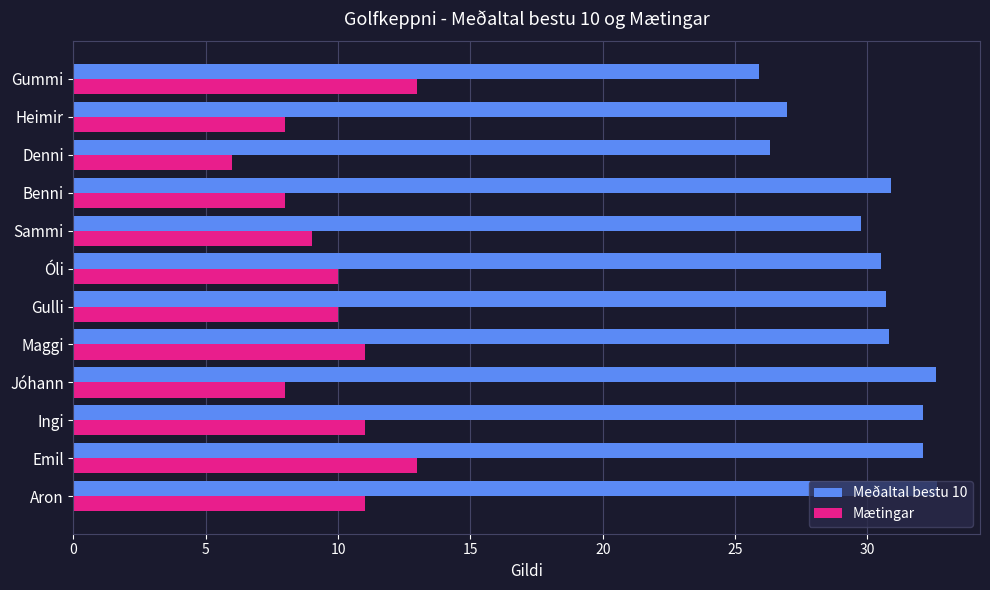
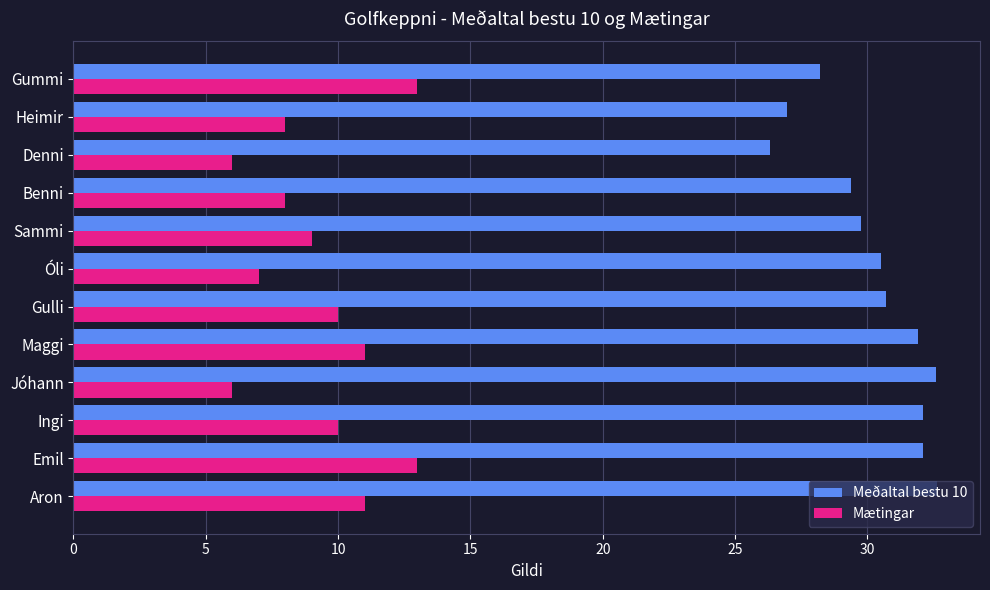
  {
    "Meðaltal bestu 10": {
-     "Gummi": 25.9,
+     "Gummi": 28.2,
      "Heimir": 27.0,
      "Denni": 26.3,
-     "Benni": 30.9,
+     "Benni": 29.4,
      "Sammi": 29.8,
      "Óli": 30.5,
      "Gulli": 30.7,
-     "Maggi": 30.8,
+     "Maggi": 31.9,
      "Jóhann": 32.6,
      "Ingi": 32.1,
      "Emil": 32.1
    },
    "Mætingar": {
      "Gummi": 13,
      "Heimir": 8,
      "Denni": 6,
      "Benni": 8,
      "Sammi": 9,
-     "Óli": 10,
+     "Óli": 7,
      "Gulli": 10,
      "Maggi": 11,
-     "Jóhann": 8,
-     "Ingi": 11,
+     "Jóhann": 6,
+     "Ingi": 10,
      "Emil": 13,
      "Aron": 11
    }
  }
